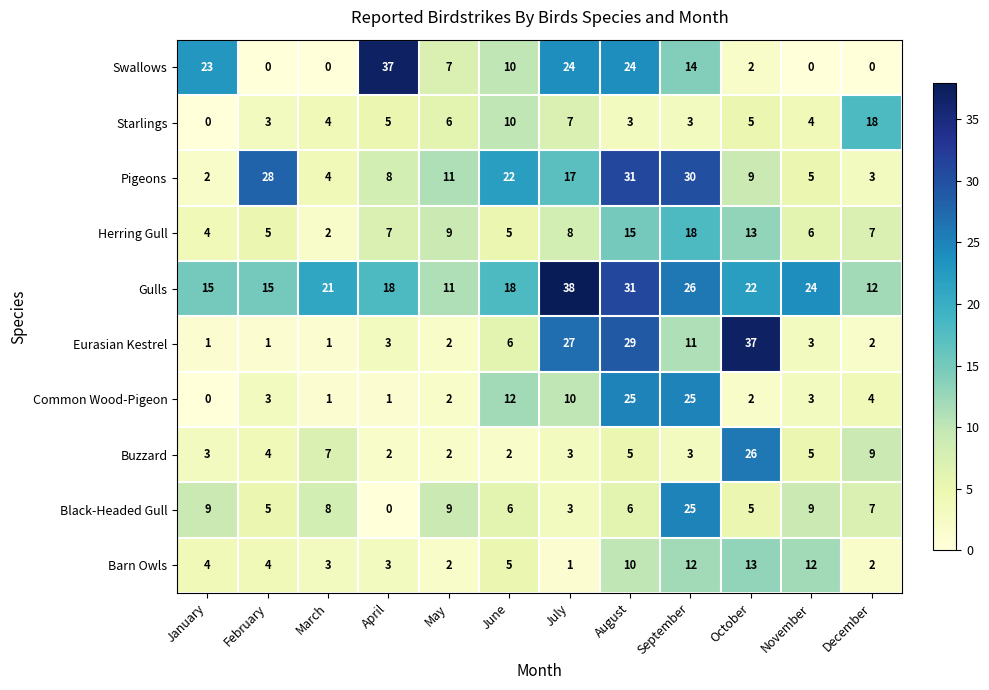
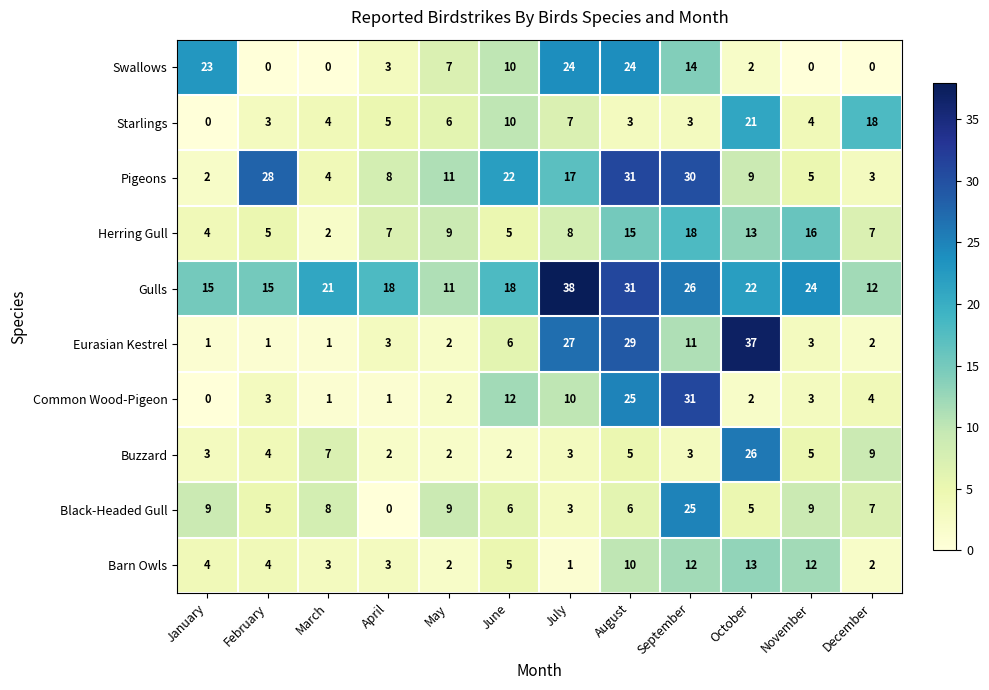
  {
    "Swallows": {
      "January": 23,
      "February": 0,
      "March": 0,
-     "April": 37,
+     "April": 3,
      "May": 7,
      "June": 10,
      "July": 24,
      "August": 24,
      "September": 14,
      "October": 2,
      "November": 0,
      "December": 0
    },
    "Starlings": {
      "January": 0,
      "February": 3,
      "March": 4,
      "April": 5,
      "May": 6,
      "June": 10,
      "July": 7,
      "August": 3,
      "September": 3,
-     "October": 5,
+     "October": 21,
      "November": 4,
      "December": 18
    },
    "Pigeons": {
      "January": 2,
      "February": 28,
      "March": 4,
      "April": 8,
      "May": 11,
      "June": 22,
      "July": 17,
      "August": 31,
      "September": 30,
      "October": 9,
      "November": 5,
      "December": 3
    },
    "Herring Gull": {
      "January": 4,
      "February": 5,
      "March": 2,
      "April": 7,
      "May": 9,
      "June": 5,
      "July": 8,
      "August": 15,
      "September": 18,
      "October": 13,
-     "November": 6,
+     "November": 16,
      "December": 7
    },
    "Gulls": {
      "January": 15,
      "February": 15,
      "March": 21,
      "April": 18,
      "May": 11,
      "June": 18,
      "July": 38,
      "August": 31,
      "September": 26,
      "October": 22,
      "November": 24,
      "December": 12
    },
    "Eurasian Kestrel": {
      "January": 1,
      "February": 1,
      "March": 1,
      "April": 3,
      "May": 2,
      "June": 6,
      "July": 27,
      "August": 29,
      "September": 11,
      "October": 37,
      "November": 3,
      "December": 2
    },
    "Common Wood-Pigeon": {
      "January": 0,
      "February": 3,
      "March": 1,
      "April": 1,
      "May": 2,
      "June": 12,
      "July": 10,
      "August": 25,
-     "September": 25,
+     "September": 31,
      "October": 2,
      "November": 3,
      "December": 4
    },
    "Buzzard": {
      "January": 3,
      "February": 4,
      "March": 7,
      "April": 2,
      "May": 2,
      "June": 2,
      "July": 3,
      "August": 5,
      "September": 3,
      "October": 26,
      "November": 5,
      "December": 9
    },
    "Black-Headed Gull": {
      "January": 9,
      "February": 5,
      "March": 8,
      "April": 0,
      "May": 9,
      "June": 6,
      "July": 3,
      "August": 6,
      "September": 25,
      "October": 5,
      "November": 9,
      "December": 7
    },
    "Barn Owls": {
      "January": 4,
      "February": 4,
      "March": 3,
      "April": 3,
      "May": 2,
      "June": 5,
      "July": 1,
      "August": 10,
      "September": 12,
      "October": 13,
      "November": 12,
      "December": 2
    }
  }
